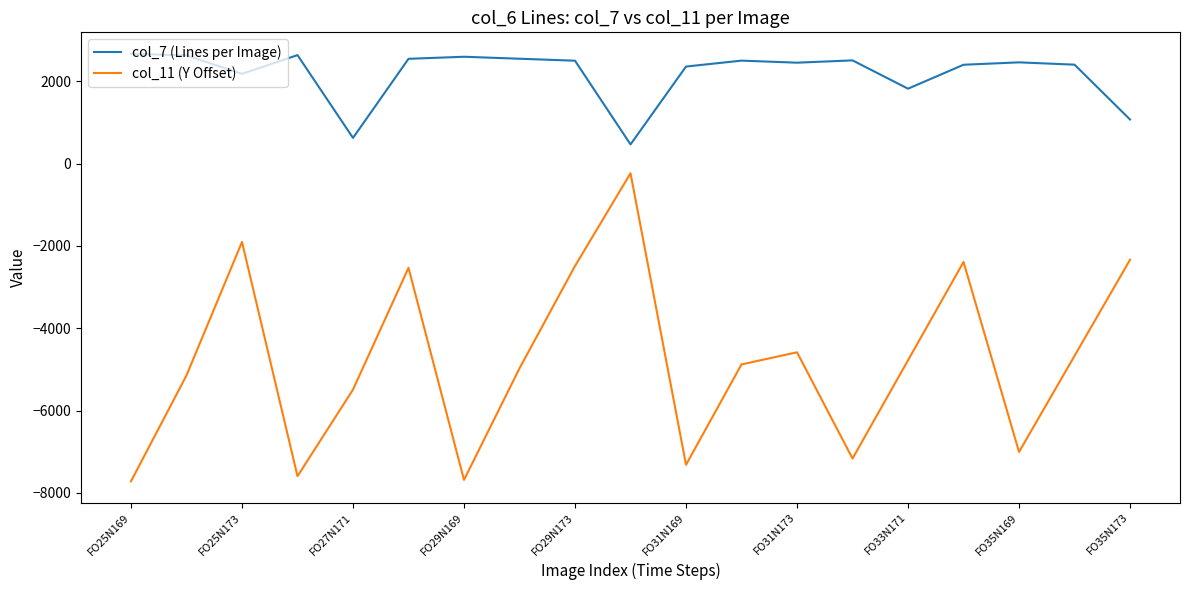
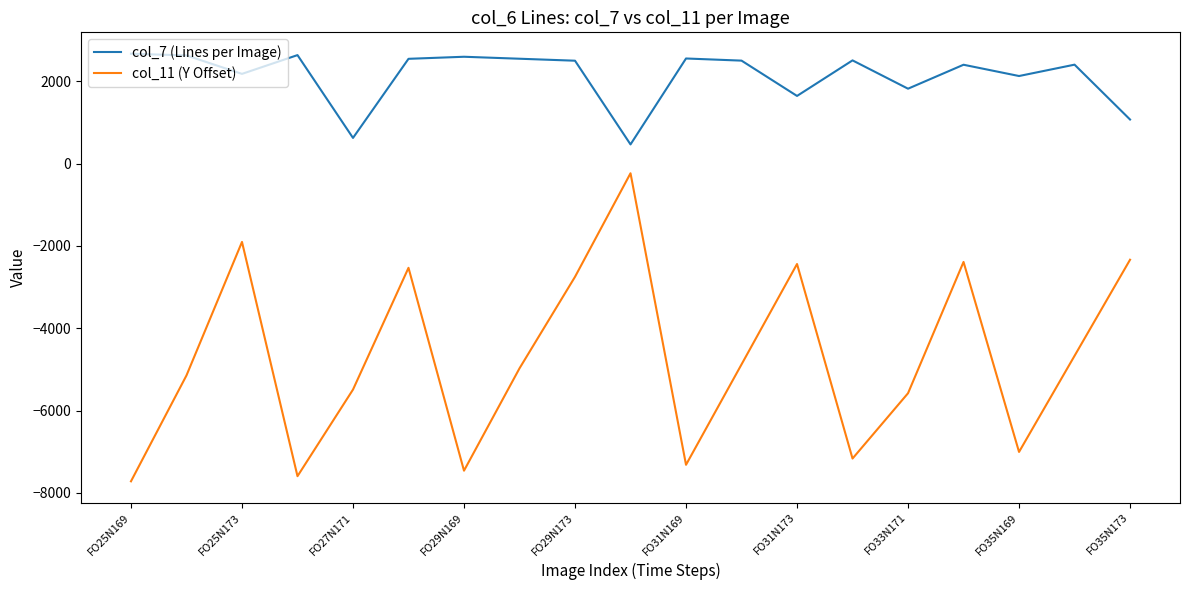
  {
    "col_7 (Lines per Image)": {
      "FO27N171": 600,
      "FO29N169": 2600,
      "FO29N173": 2500,
-     "FO31N169": 2400,
-     "FO31N173": 2500,
+     "FO31N169": 2600,
+     "FO31N173": 1600,
      "FO33N171": 1800,
-     "FO35N169": 2500,
+     "FO35N169": 2100,
      "FO35N173": 1100
    },
    "col_11 (Y Offset)": {
      "FO25N169": -7700,
      "FO25N173": -1900,
      "FO27N171": -5500,
-     "FO29N169": -7700,
-     "FO29N173": -2500,
+     "FO29N169": -7500,
+     "FO29N173": -2800,
      "FO31N169": -7300,
-     "FO31N173": -4600,
-     "FO33N171": -4800,
+     "FO31N173": -2400,
+     "FO33N171": -5600,
      "FO35N169": -7000,
      "FO35N173": -2300
    }
  }
